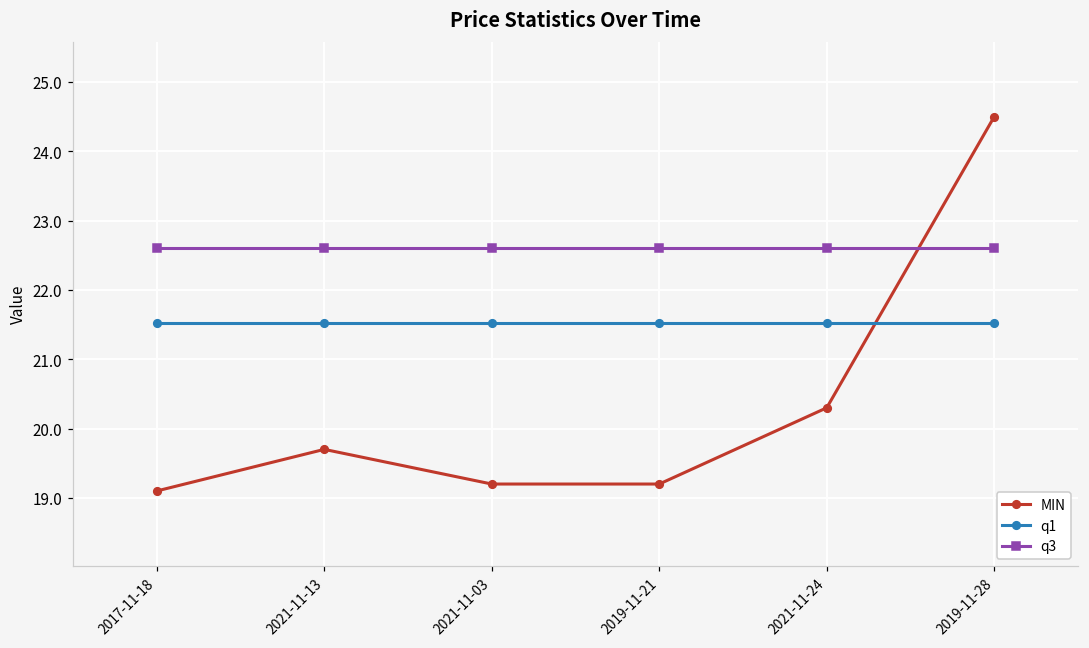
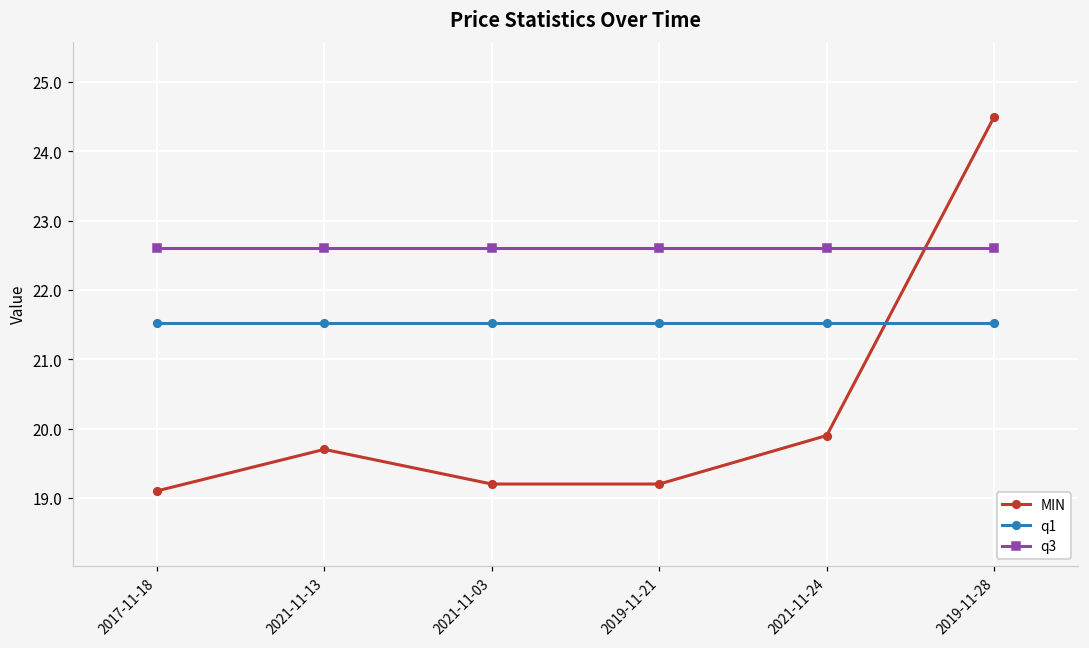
  {
    "MIN": {
      "2017-11-18": 19.1,
      "2021-11-13": 19.7,
      "2021-11-03": 19.2,
      "2019-11-21": 19.2,
-     "2021-11-24": 20.3,
+     "2021-11-24": 19.9,
      "2019-11-28": 24.5
    },
    "q1": {
      "2017-11-18": 21.5,
      "2021-11-13": 21.5,
      "2021-11-03": 21.5,
      "2019-11-21": 21.5,
      "2021-11-24": 21.5,
      "2019-11-28": 21.5
    },
    "q3": {
      "2017-11-18": 22.6,
      "2021-11-13": 22.6,
      "2021-11-03": 22.6,
      "2019-11-21": 22.6,
      "2021-11-24": 22.6,
      "2019-11-28": 22.6
    }
  }
